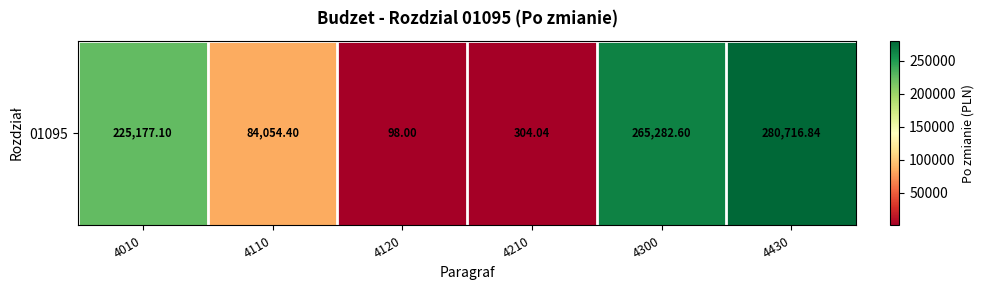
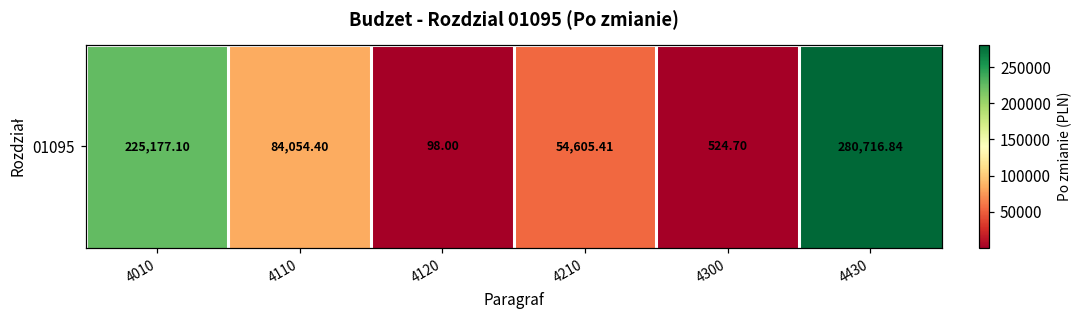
  {
    "01095": {
      "4010": "225,177.10",
      "4110": "84,054.40",
      "4120": "98.00",
-     "4210": "304.04",
-     "4300": "265,282.60",
+     "4210": "54,605.41",
+     "4300": "524.70",
      "4430": "280,716.84"
    }
  }
